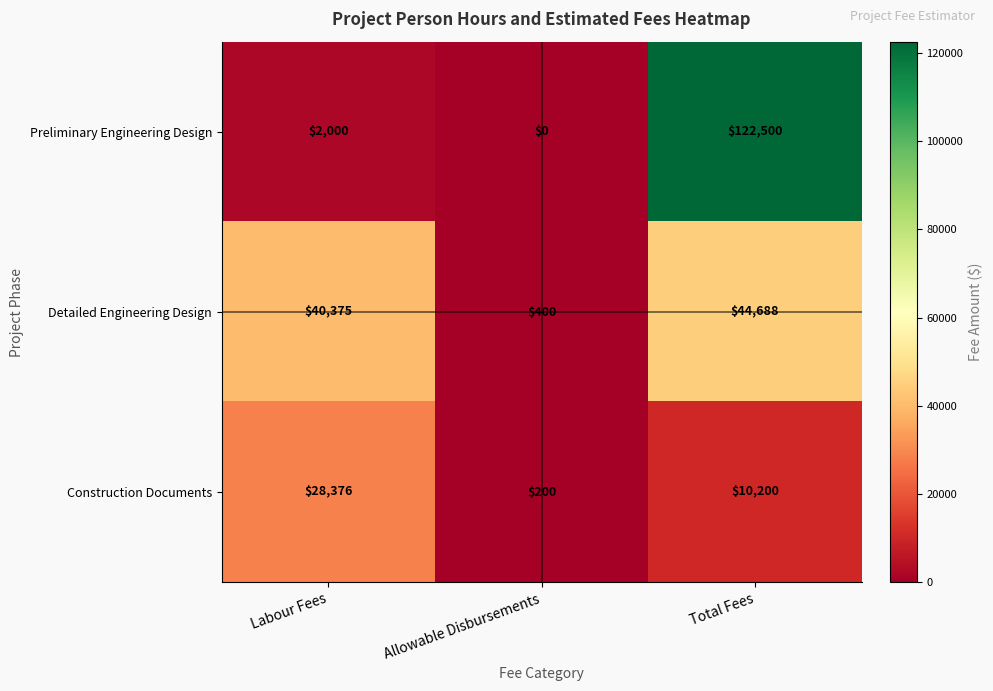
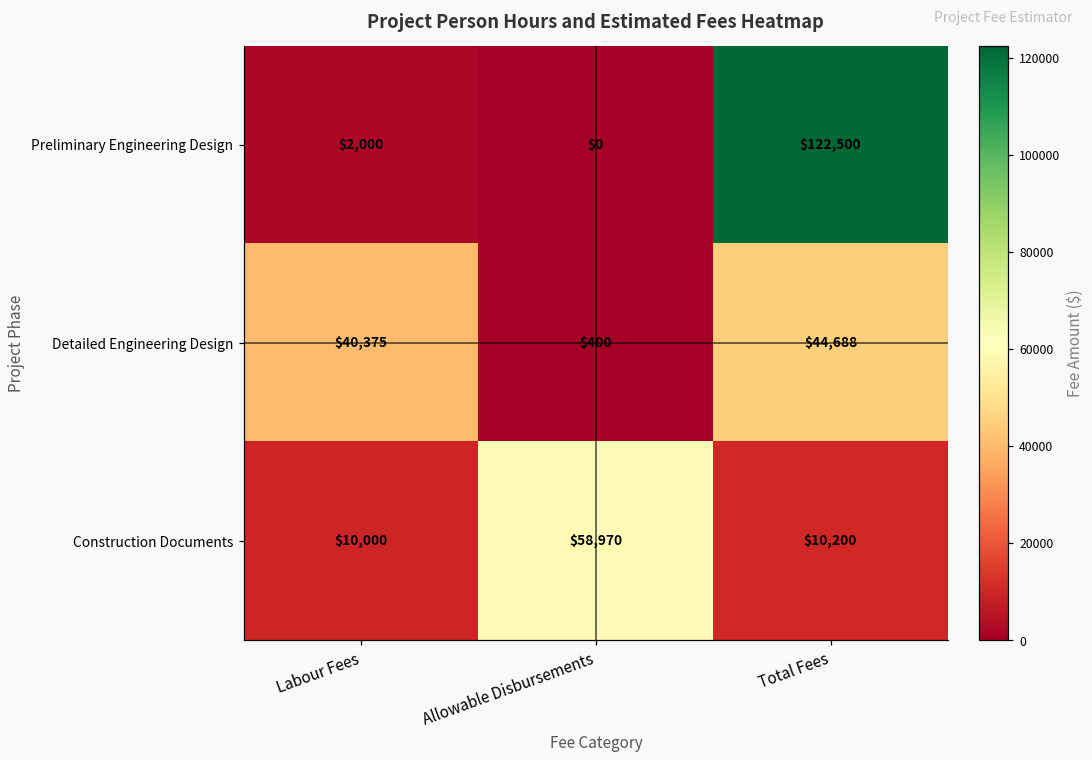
  {
    "Preliminary Engineering Design": {
      "Labour Fees": "$2,000",
      "Allowable Disbursements": "$0",
      "Total Fees": "$122,500"
    },
    "Detailed Engineering Design": {
      "Labour Fees": "$40,375",
      "Allowable Disbursements": "$400",
      "Total Fees": "$44,688"
    },
    "Construction Documents": {
-     "Labour Fees": "$28,376",
-     "Allowable Disbursements": "$200",
+     "Labour Fees": "$10,000",
+     "Allowable Disbursements": "$58,970",
      "Total Fees": "$10,200"
    }
  }
